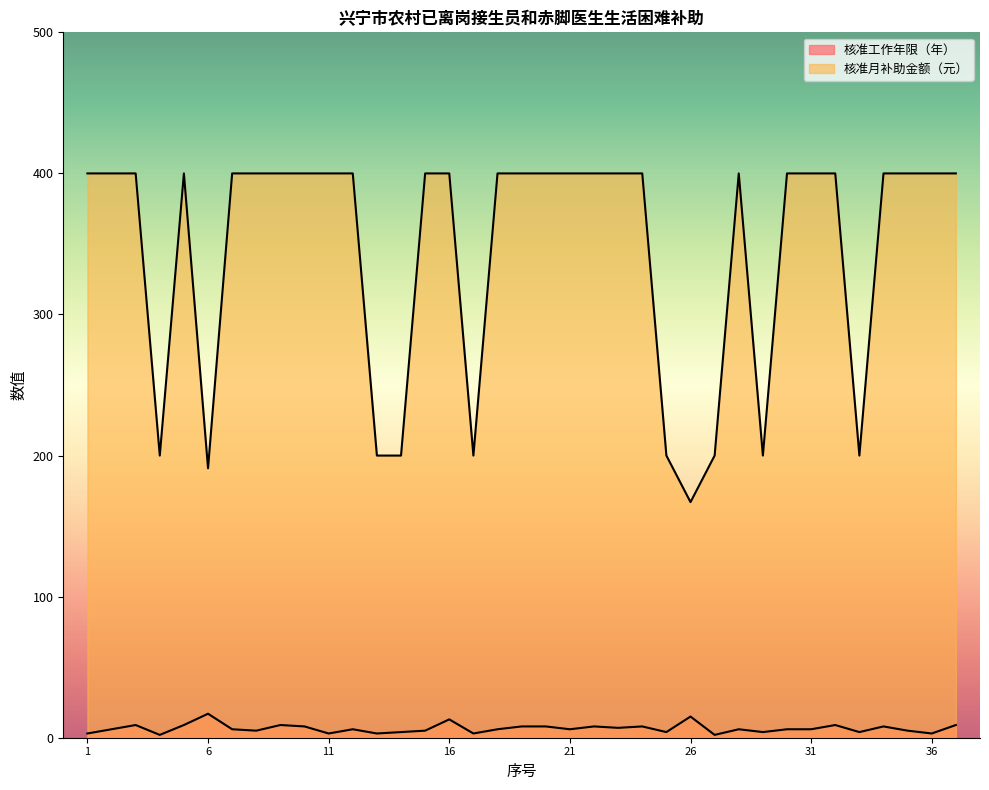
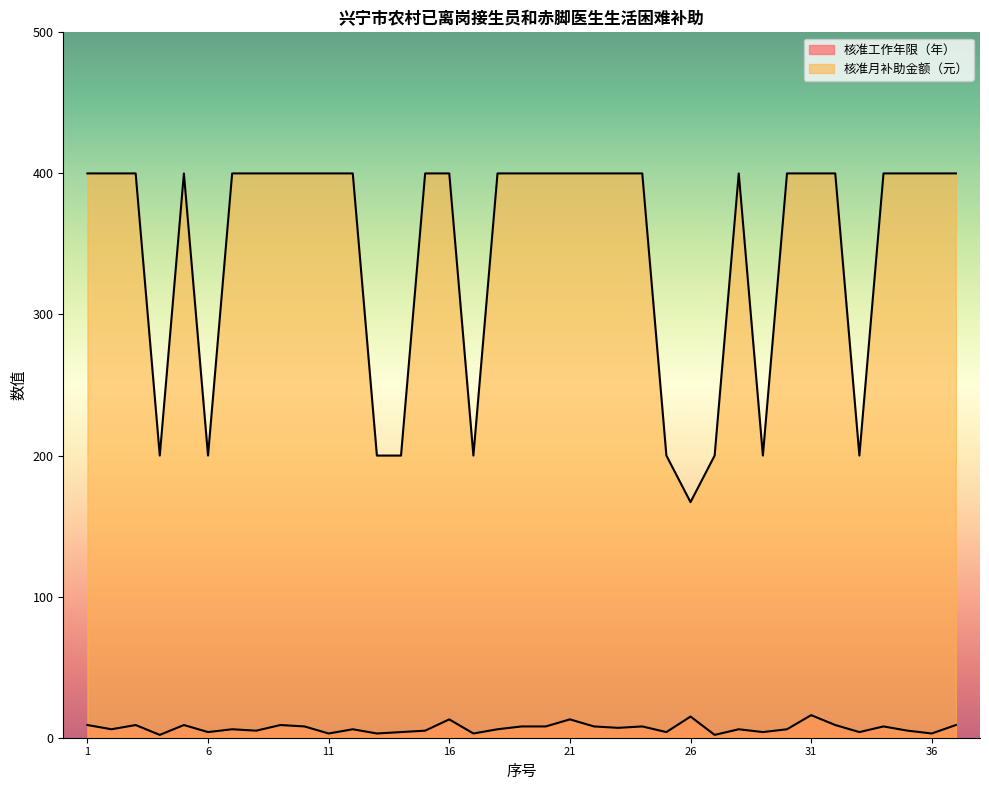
  {
    "核准工作年限（年）": {
-     "1": 3,
-     "6": 17,
+     "1": 9,
+     "6": 4,
      "11": 3,
      "16": 13,
-     "21": 6,
+     "21": 13,
      "26": 15,
-     "31": 6,
+     "31": 16,
      "36": 3
    },
    "核准月补助金额（元）": {
      "1": 400,
-     "6": 191,
+     "6": 200,
      "11": 400,
      "16": 400,
      "21": 400,
      "26": 167,
      "31": 400,
      "36": 400
    }
  }
